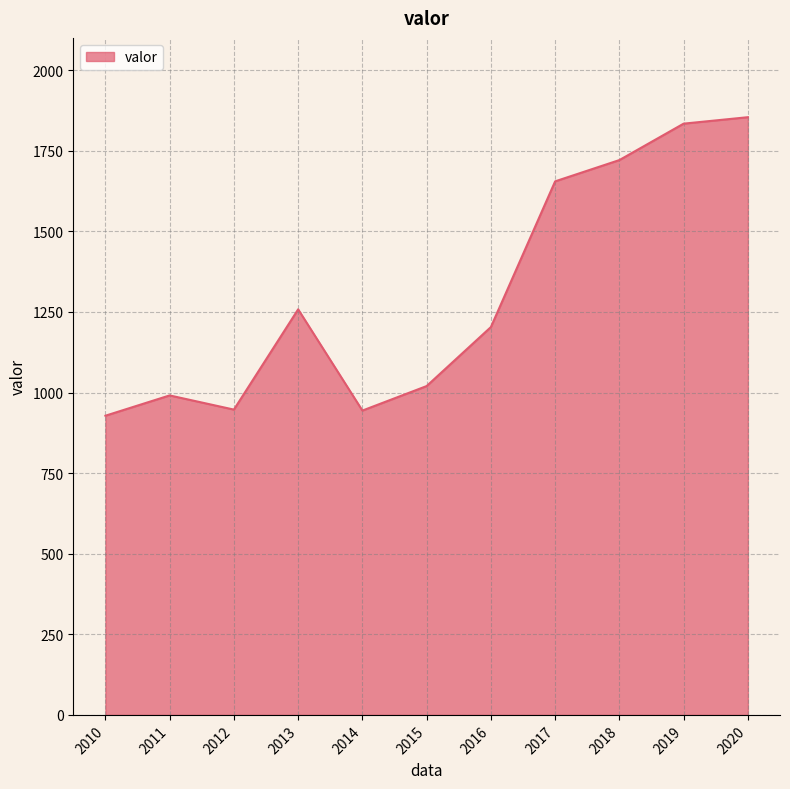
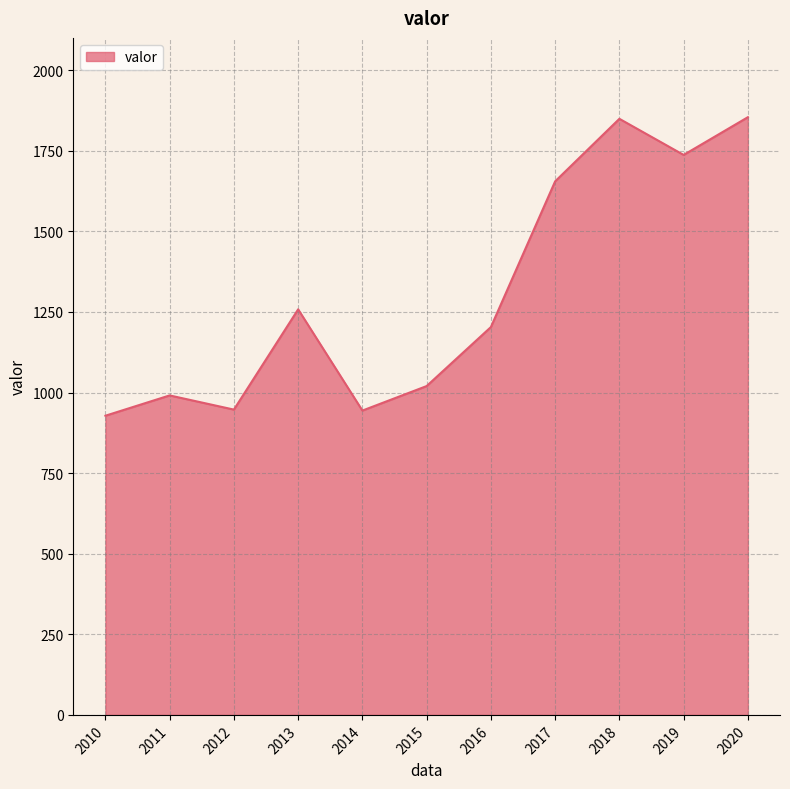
  {
    "2010": 930,
    "2011": 990,
    "2012": 950,
    "2013": 1260,
    "2014": 940,
    "2015": 1020,
    "2016": 1200,
    "2017": 1660,
-   "2018": 1720,
-   "2019": 1830,
+   "2018": 1850,
+   "2019": 1740,
    "2020": 1850
  }
